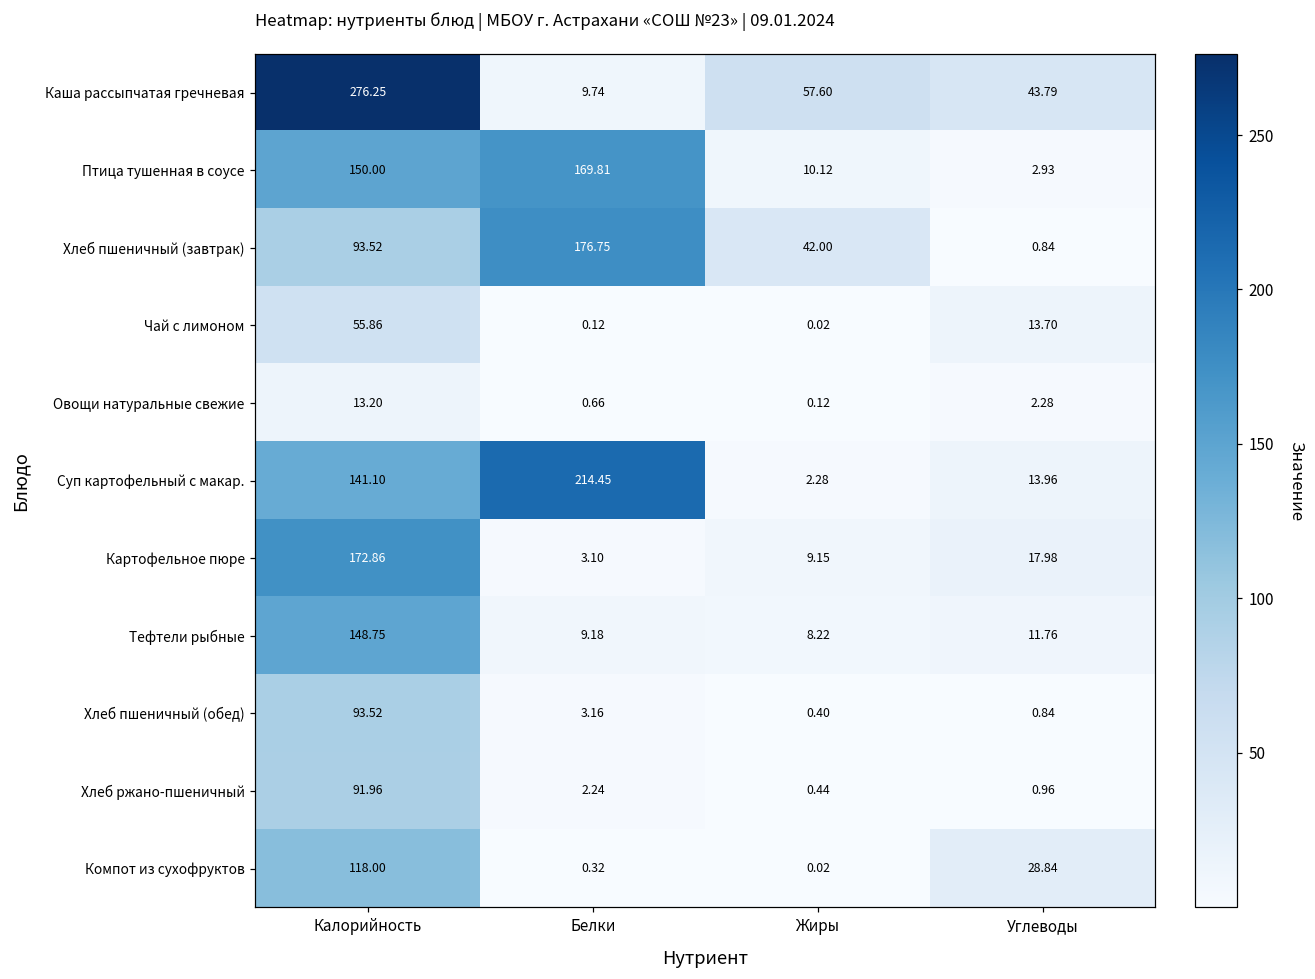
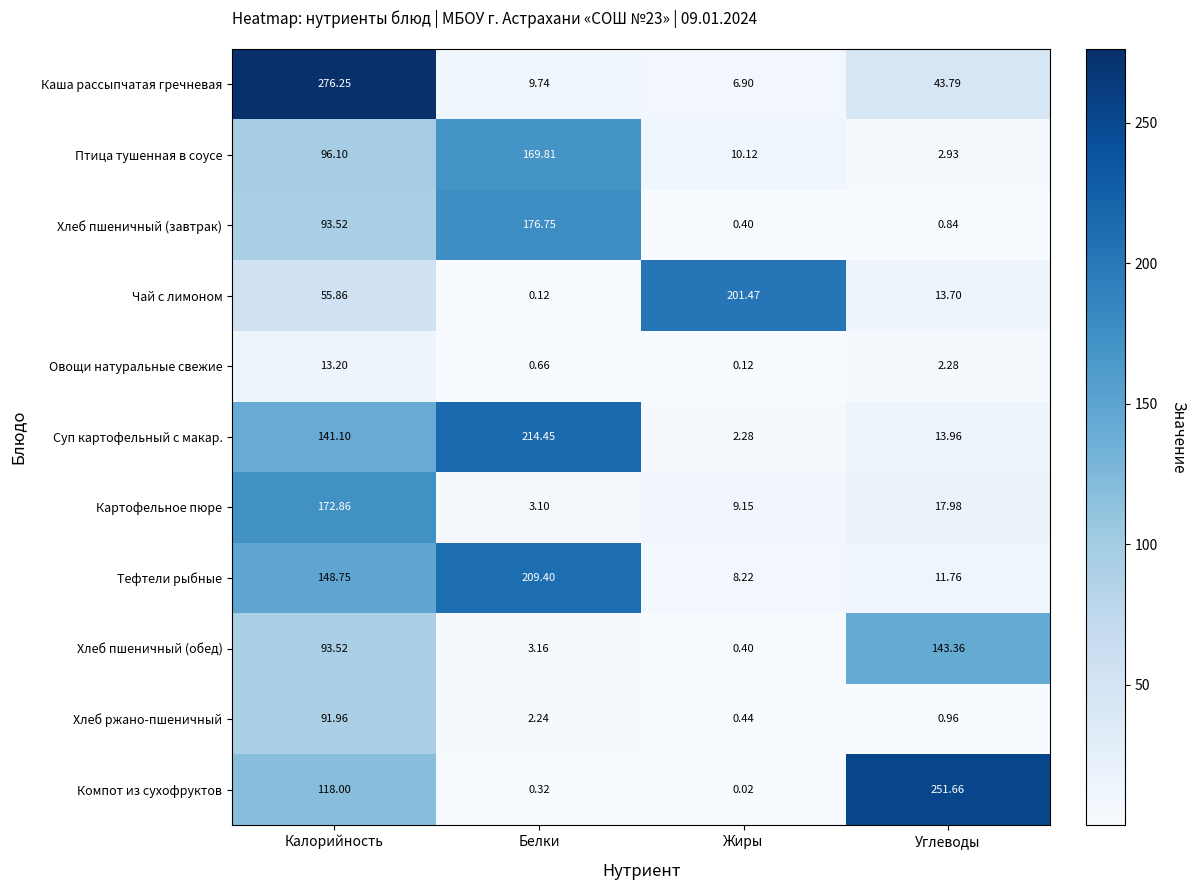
  {
    "Каша рассыпчатая гречневая": {
      "Калорийность": 276.25,
      "Белки": 9.74,
-     "Жиры": 57.60,
+     "Жиры": 6.90,
      "Углеводы": 43.79
    },
    "Птица тушенная в соусе": {
-     "Калорийность": 150.00,
+     "Калорийность": 96.10,
      "Белки": 169.81,
      "Жиры": 10.12,
      "Углеводы": 2.93
    },
    "Хлеб пшеничный (завтрак)": {
      "Калорийность": 93.52,
      "Белки": 176.75,
-     "Жиры": 42.00,
+     "Жиры": 0.40,
      "Углеводы": 0.84
    },
    "Чай с лимоном": {
      "Калорийность": 55.86,
      "Белки": 0.12,
-     "Жиры": 0.02,
+     "Жиры": 201.47,
      "Углеводы": 13.70
    },
    "Овощи натуральные свежие": {
      "Калорийность": 13.20,
      "Белки": 0.66,
      "Жиры": 0.12,
      "Углеводы": 2.28
    },
    "Суп картофельный с макар.": {
      "Калорийность": 141.10,
      "Белки": 214.45,
      "Жиры": 2.28,
      "Углеводы": 13.96
    },
    "Картофельное пюре": {
      "Калорийность": 172.86,
      "Белки": 3.10,
      "Жиры": 9.15,
      "Углеводы": 17.98
    },
    "Тефтели рыбные": {
      "Калорийность": 148.75,
-     "Белки": 9.18,
+     "Белки": 209.40,
      "Жиры": 8.22,
      "Углеводы": 11.76
    },
    "Хлеб пшеничный (обед)": {
      "Калорийность": 93.52,
      "Белки": 3.16,
      "Жиры": 0.40,
-     "Углеводы": 0.84
+     "Углеводы": 143.36
    },
    "Хлеб ржано-пшеничный": {
      "Калорийность": 91.96,
      "Белки": 2.24,
      "Жиры": 0.44,
      "Углеводы": 0.96
    },
    "Компот из сухофруктов": {
      "Калорийность": 118.00,
      "Белки": 0.32,
      "Жиры": 0.02,
-     "Углеводы": 28.84
+     "Углеводы": 251.66
    }
  }
